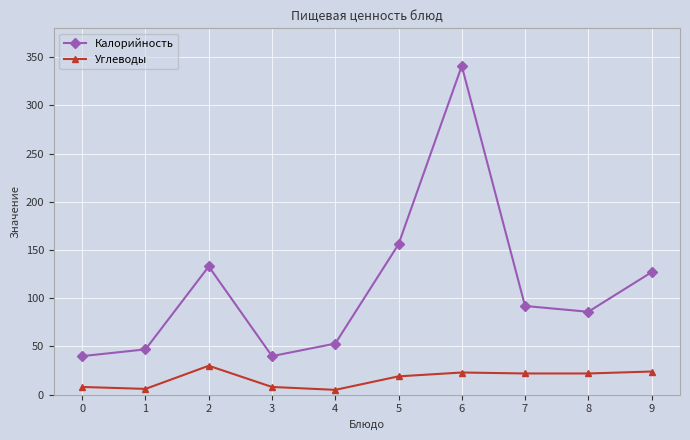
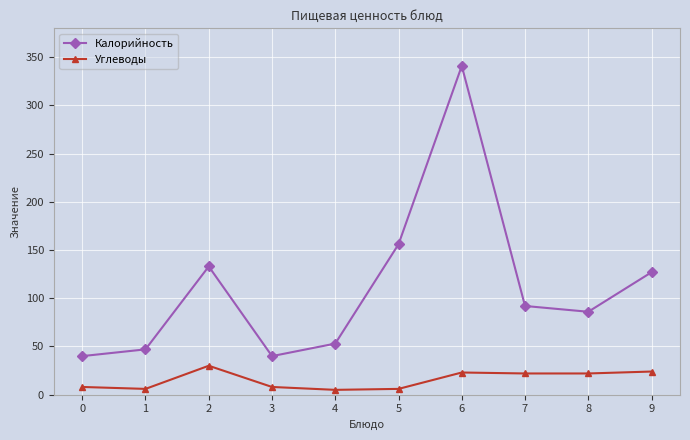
  {
    "Калорийность": {
      "0": 40,
      "1": 50,
      "2": 130,
      "3": 40,
      "4": 50,
      "5": 160,
      "6": 340,
      "7": 90,
      "8": 90,
      "9": 130
    },
    "Углеводы": {
      "0": 10,
      "1": 10,
      "2": 30,
      "3": 10,
      "4": 10,
-     "5": 20,
+     "5": 10,
      "6": 20,
      "7": 20,
      "8": 20,
      "9": 20
    }
  }
